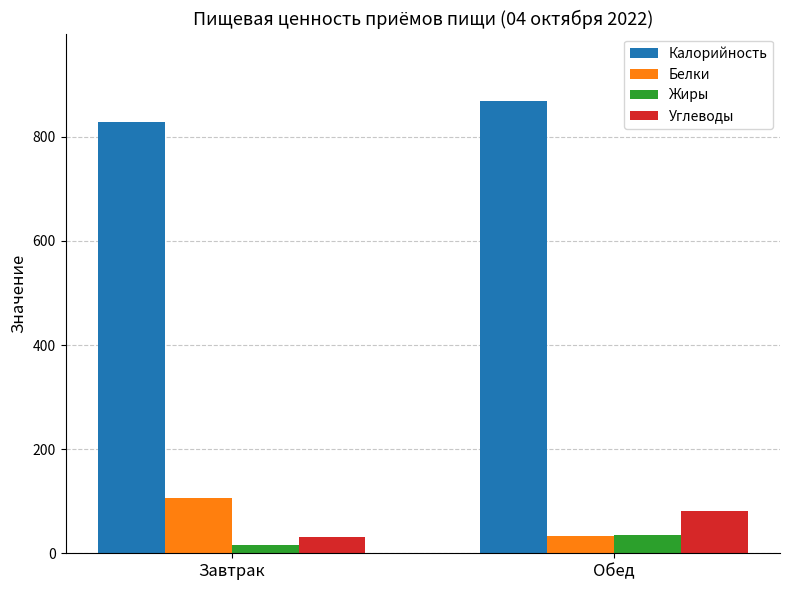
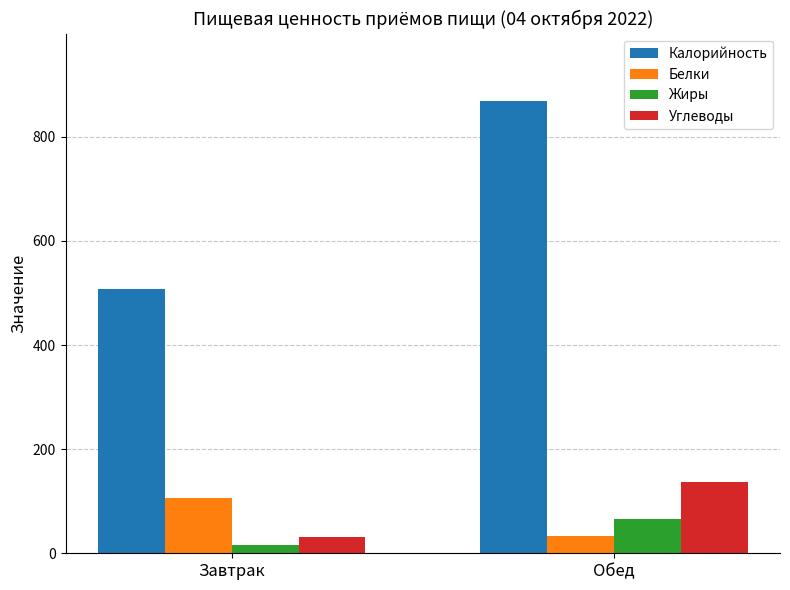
  {
    "Калорийность": {
-     "Завтрак": 830,
+     "Завтрак": 510,
      "Обед": 870
    },
    "Белки": {
      "Завтрак": 110,
      "Обед": 30
    },
    "Жиры": {
      "Завтрак": 20,
-     "Обед": 40
+     "Обед": 70
    },
    "Углеводы": {
      "Завтрак": 30,
-     "Обед": 80
+     "Обед": 140
    }
  }
